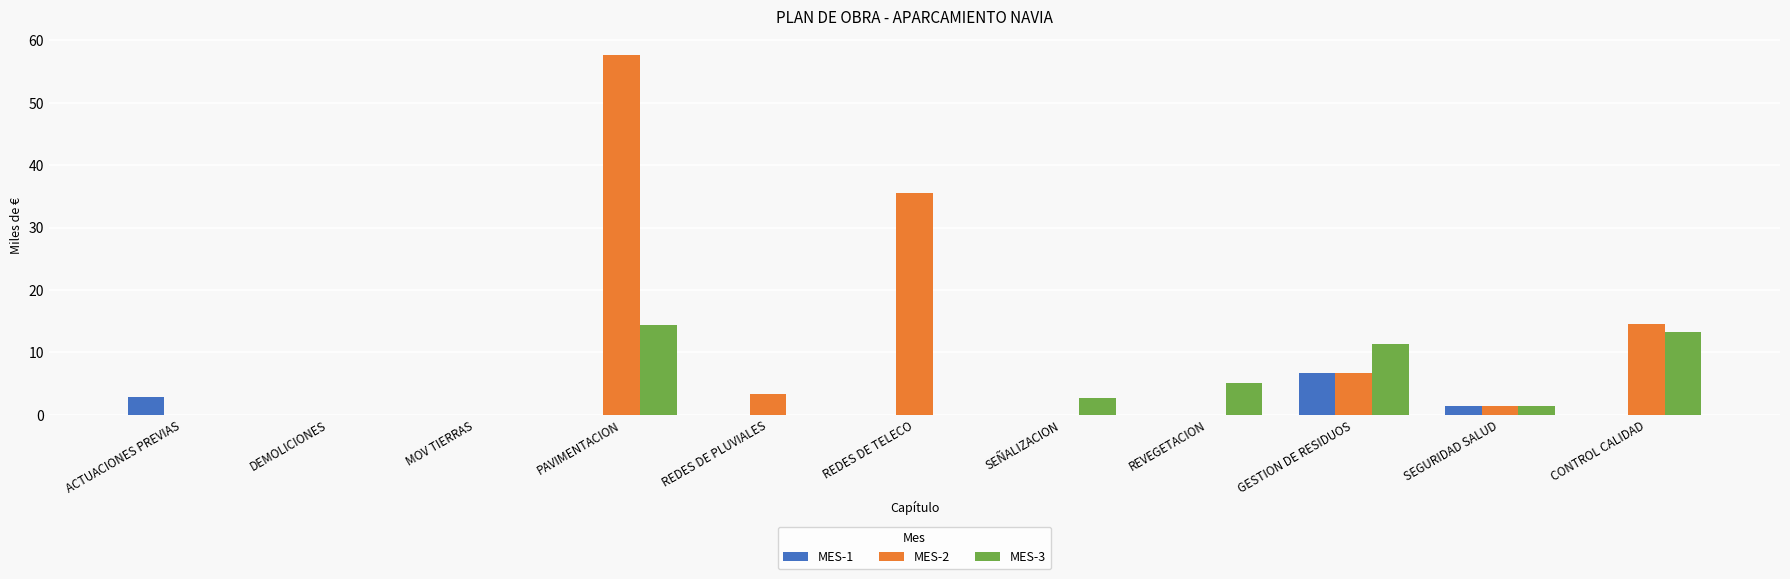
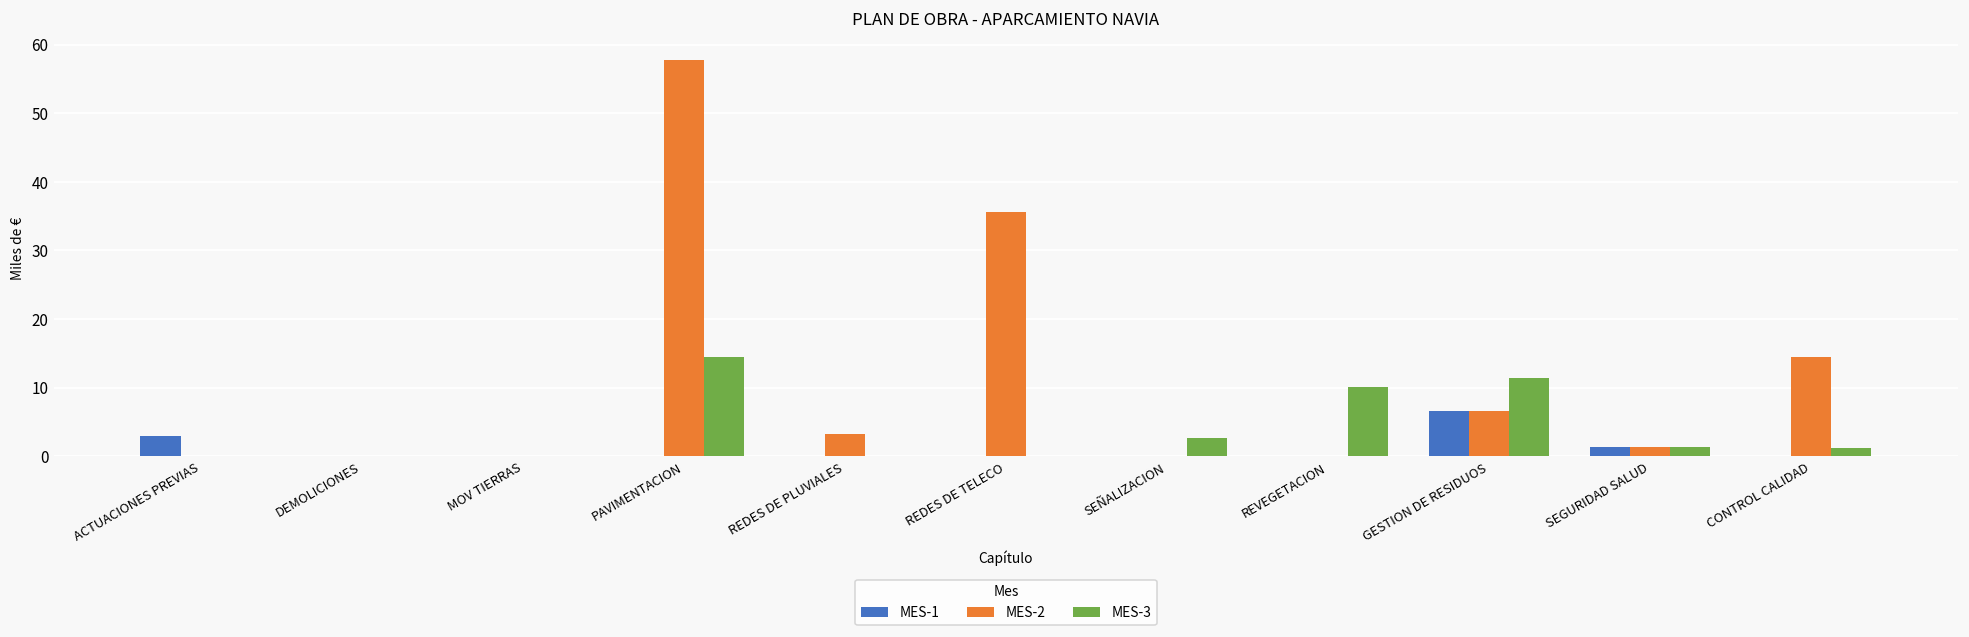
  {
    "MES-1": {
      "ACTUACIONES PREVIAS": 3,
      "DEMOLICIONES": 0,
      "MOV TIERRAS": 0,
      "PAVIMENTACION": 0,
      "REDES DE PLUVIALES": 0,
      "REDES DE TELECO": 0,
      "SEÑALIZACION": 0,
      "REVEGETACION": 0,
      "GESTION DE RESIDUOS": 7,
      "SEGURIDAD SALUD": 1,
      "CONTROL CALIDAD": 0
    },
    "MES-2": {
      "ACTUACIONES PREVIAS": 0,
      "DEMOLICIONES": 0,
      "MOV TIERRAS": 0,
      "PAVIMENTACION": 58,
      "REDES DE PLUVIALES": 3,
      "REDES DE TELECO": 36,
      "SEÑALIZACION": 0,
      "REVEGETACION": 0,
      "GESTION DE RESIDUOS": 7,
      "SEGURIDAD SALUD": 1,
      "CONTROL CALIDAD": 14
    },
    "MES-3": {
      "ACTUACIONES PREVIAS": 0,
      "DEMOLICIONES": 0,
      "MOV TIERRAS": 0,
      "PAVIMENTACION": 14,
      "REDES DE PLUVIALES": 0,
      "REDES DE TELECO": 0,
      "SEÑALIZACION": 3,
-     "REVEGETACION": 5,
+     "REVEGETACION": 10,
      "GESTION DE RESIDUOS": 11,
      "SEGURIDAD SALUD": 1,
-     "CONTROL CALIDAD": 13
+     "CONTROL CALIDAD": 1
    }
  }
